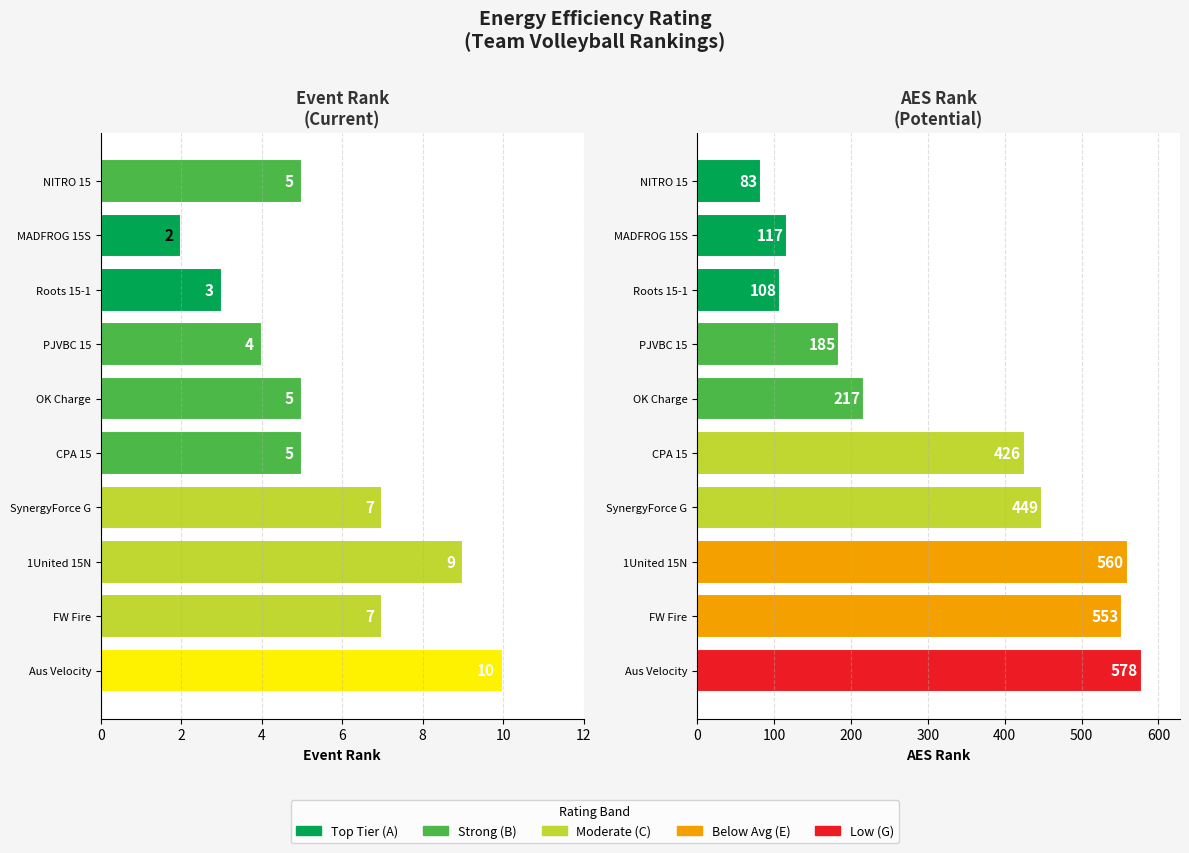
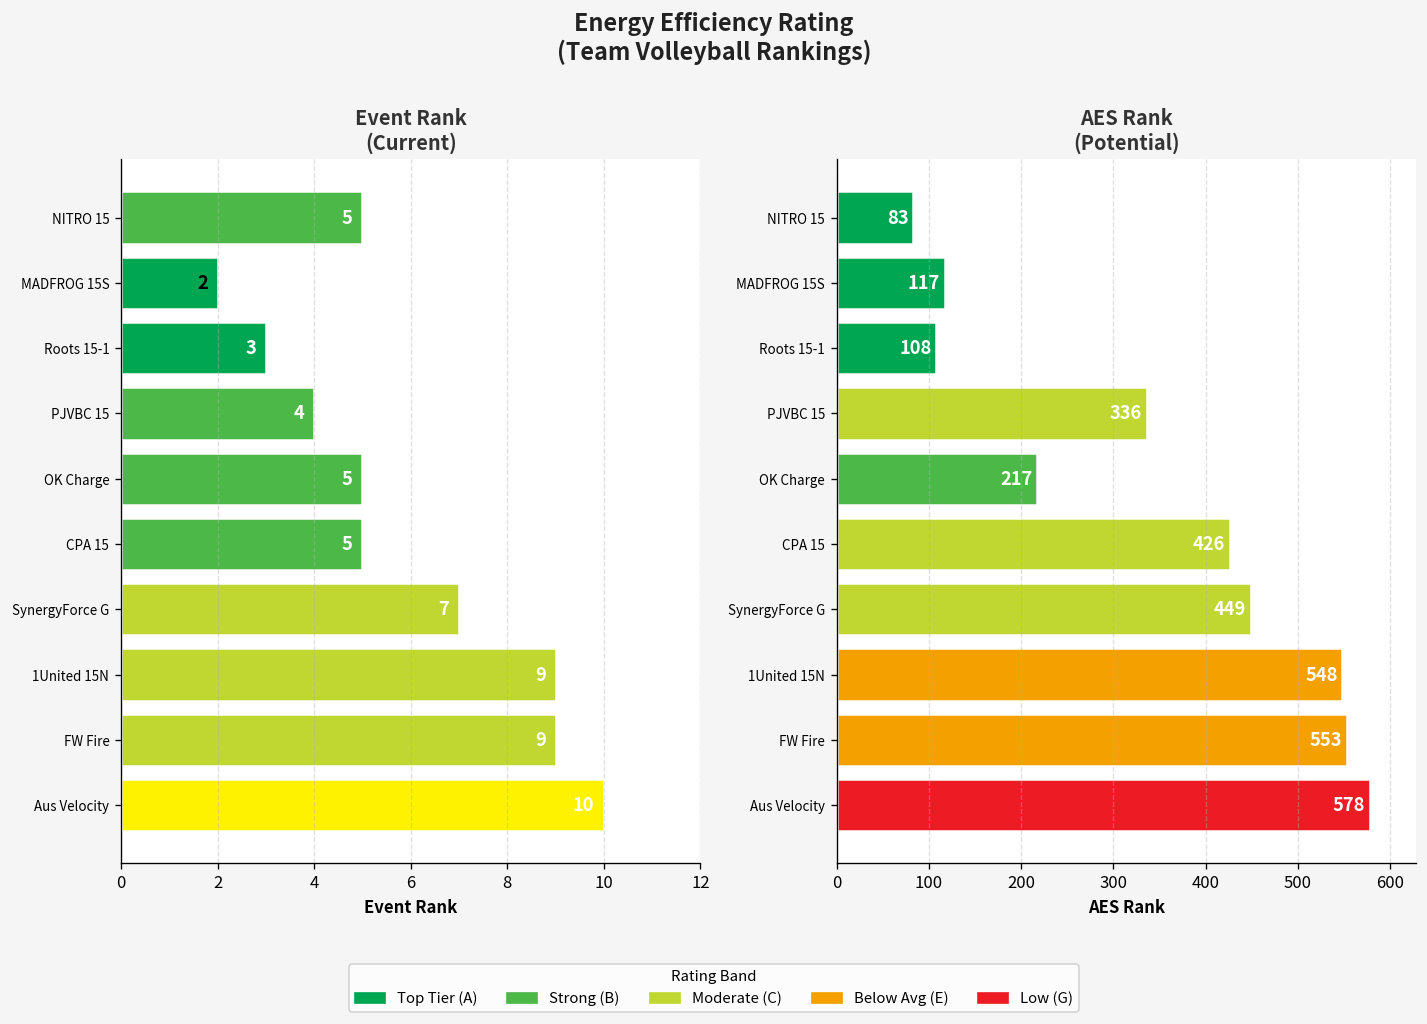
  {
    "Event Rank (Current)": {
      "NITRO 15": 5,
      "MADFROG 15S": 2,
      "Roots 15-1": 3,
      "PJVBC 15": 4,
      "OK Charge": 5,
      "CPA 15": 5,
      "SynergyForce G": 7,
      "1United 15N": 9,
-     "FW Fire": 7,
+     "FW Fire": 9,
      "Aus Velocity": 10
    },
    "AES Rank (Potential)": {
      "NITRO 15": 83,
      "MADFROG 15S": 117,
      "Roots 15-1": 108,
-     "PJVBC 15": 185,
+     "PJVBC 15": 336,
      "OK Charge": 217,
      "CPA 15": 426,
      "SynergyForce G": 449,
-     "1United 15N": 560,
+     "1United 15N": 548,
      "FW Fire": 553,
      "Aus Velocity": 578
    }
  }
